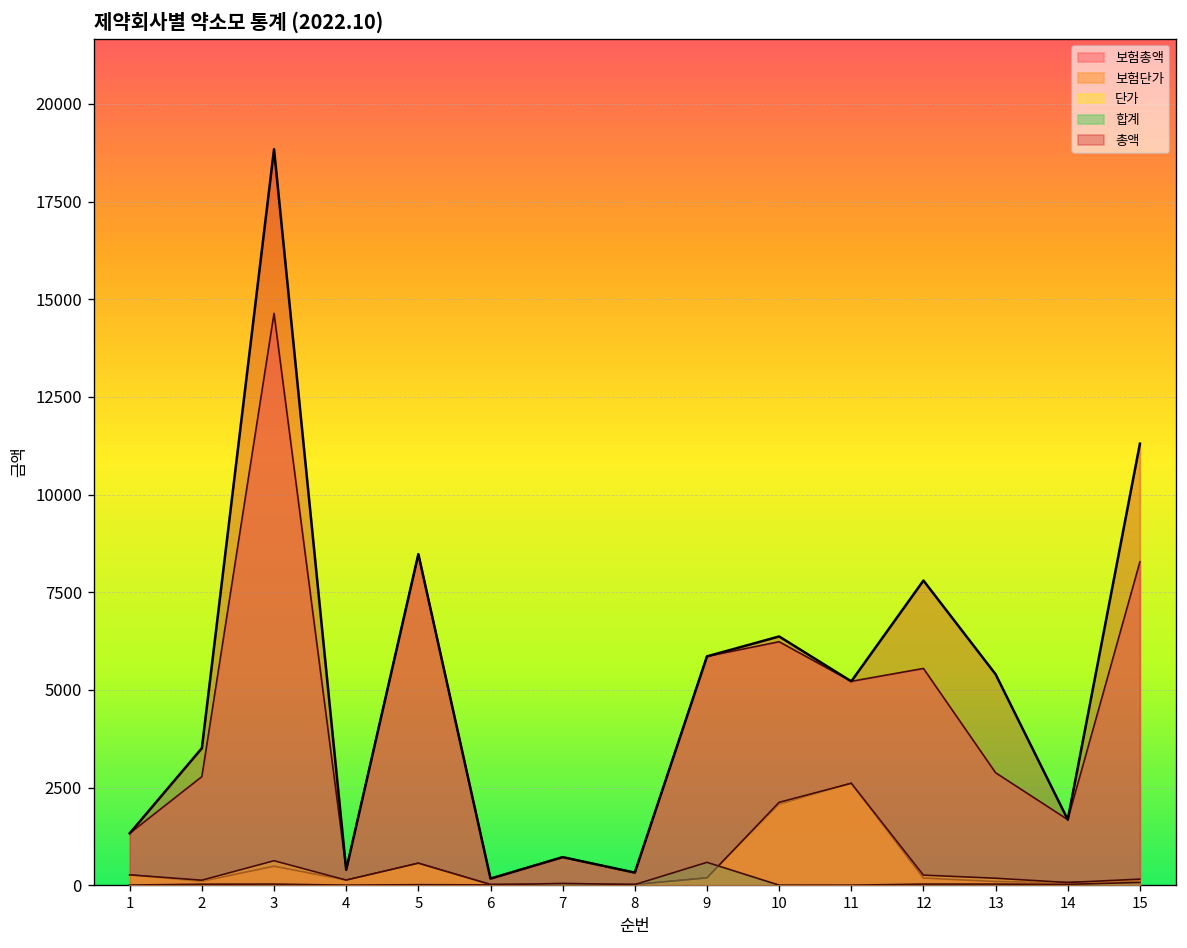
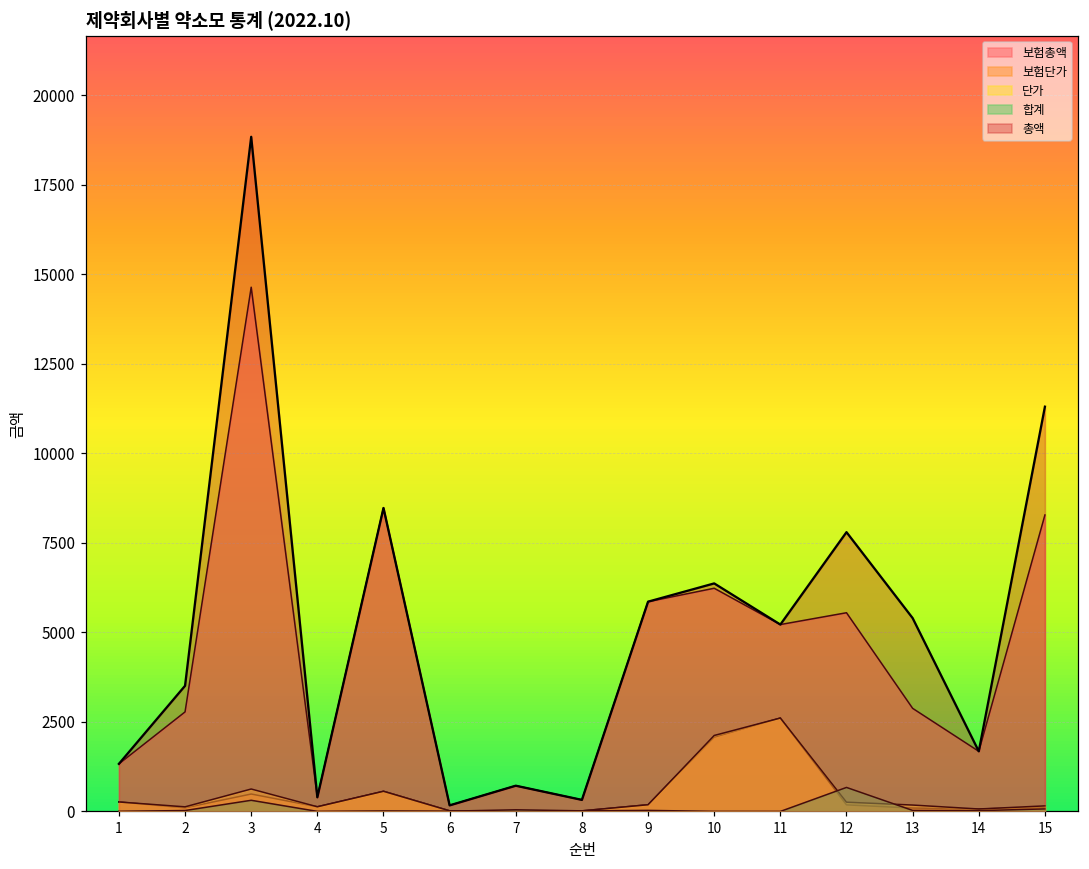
  {
    "합계": {
      "1": 0,
-     "3": 0,
+     "3": 300,
      "4": 0,
      "5": 0,
-     "9": 600,
+     "9": 0,
      "10": 0,
      "11": 0,
-     "12": 0
+     "12": 700
    }
  }
